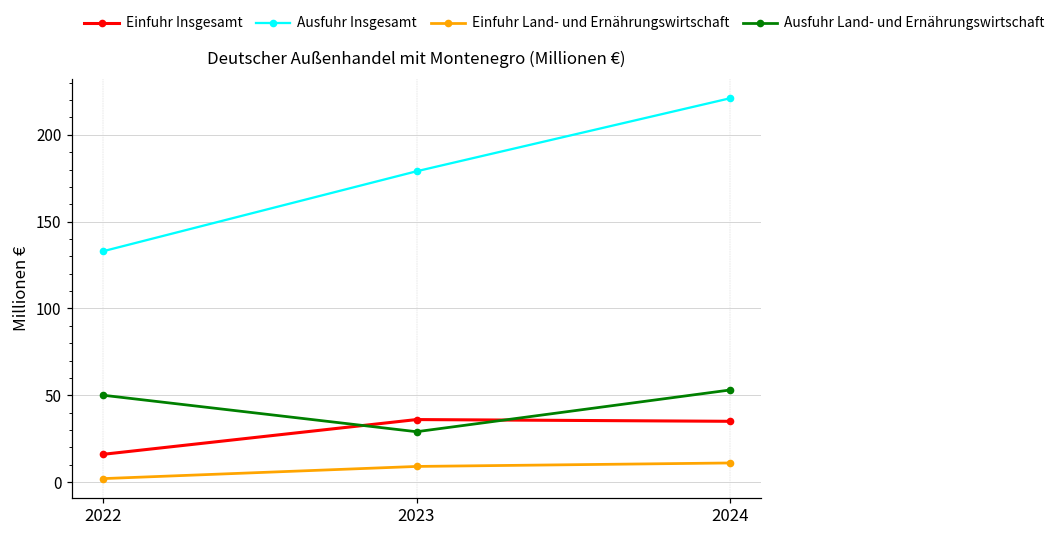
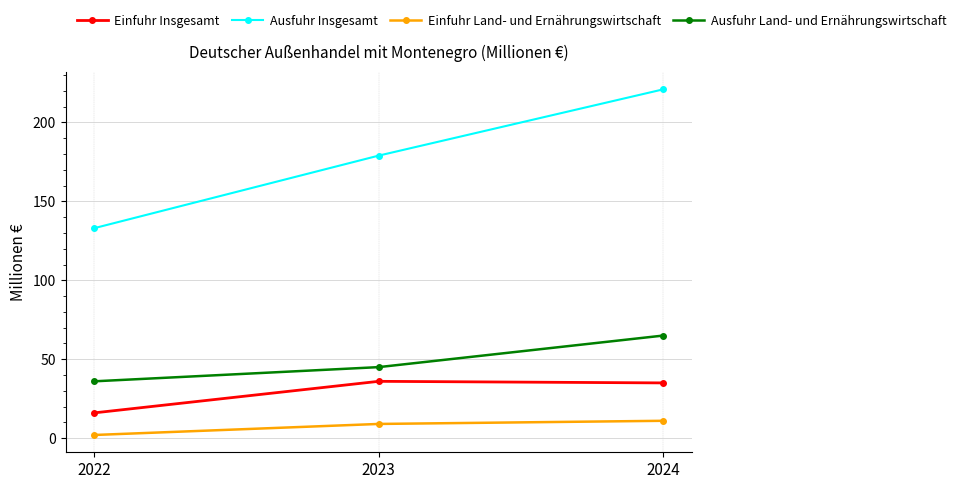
  {
    "Einfuhr Insgesamt": {
      "2022": 16,
      "2023": 36,
      "2024": 35
    },
    "Ausfuhr Insgesamt": {
      "2022": 133,
      "2023": 179,
      "2024": 221
    },
    "Einfuhr Land- und Ernährungswirtschaft": {
      "2022": 2,
      "2023": 9,
      "2024": 11
    },
    "Ausfuhr Land- und Ernährungswirtschaft": {
-     "2022": 50,
-     "2023": 29,
-     "2024": 53
+     "2022": 36,
+     "2023": 45,
+     "2024": 65
    }
  }
